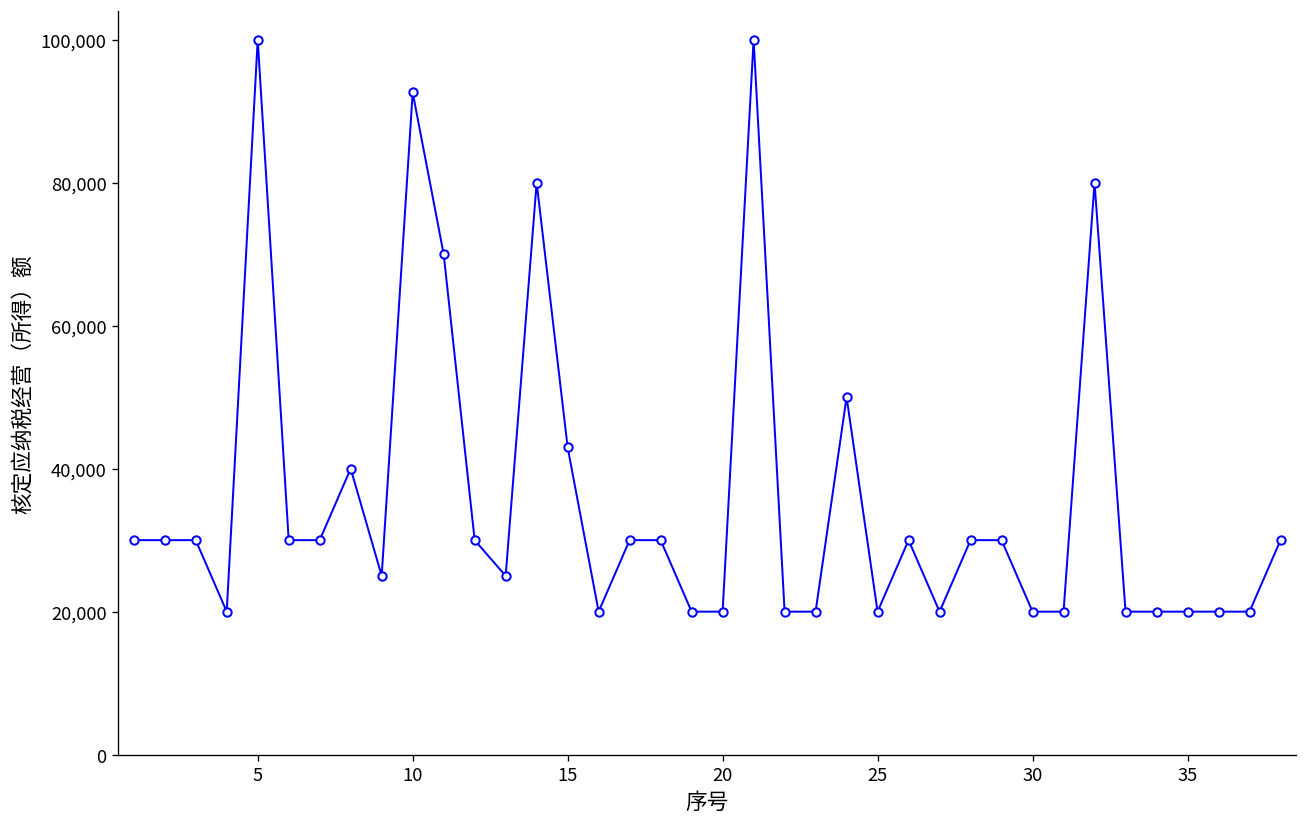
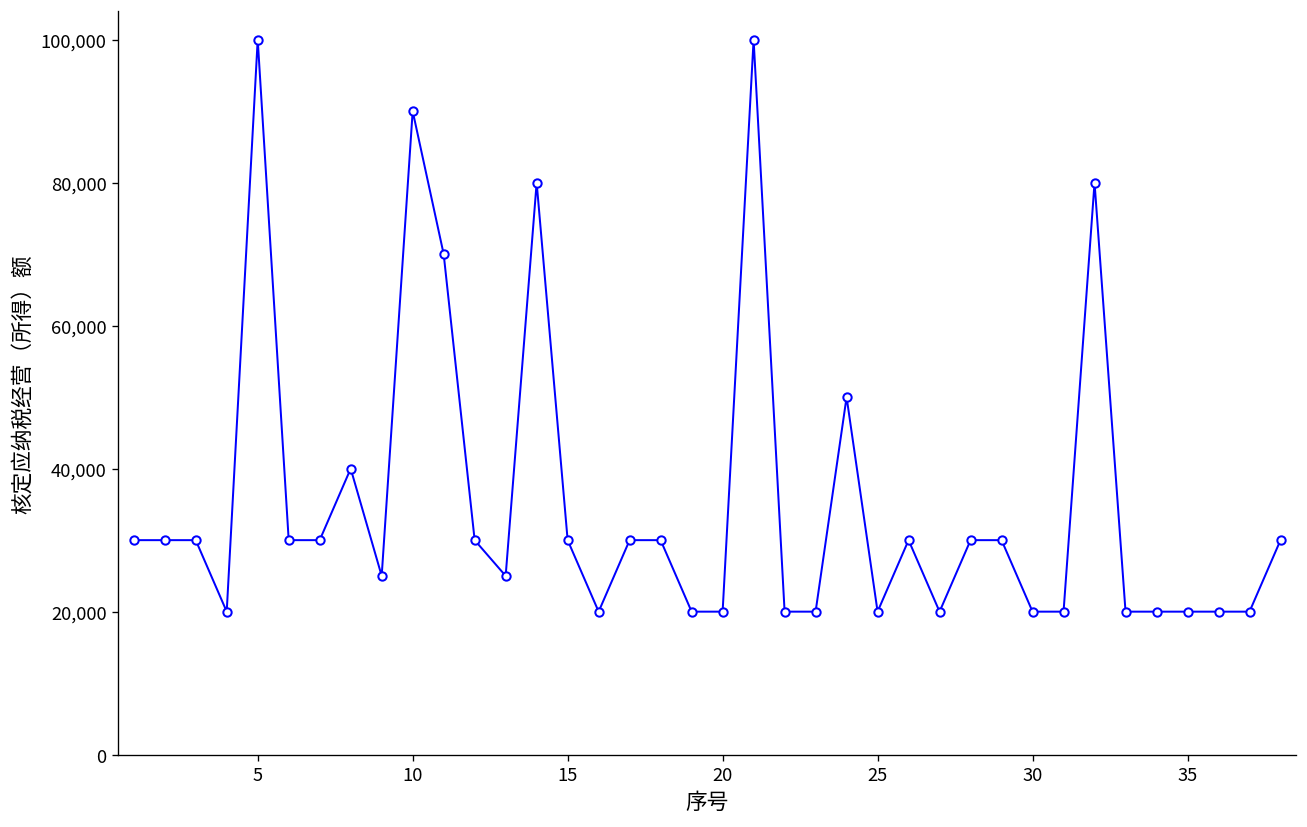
  {
    "5": "100,000",
-   "10": "93,000",
-   "15": "43,000",
+   "10": "90,000",
+   "15": "30,000",
    "20": "20,000",
    "25": "20,000",
    "30": "20,000",
    "35": "20,000"
  }
